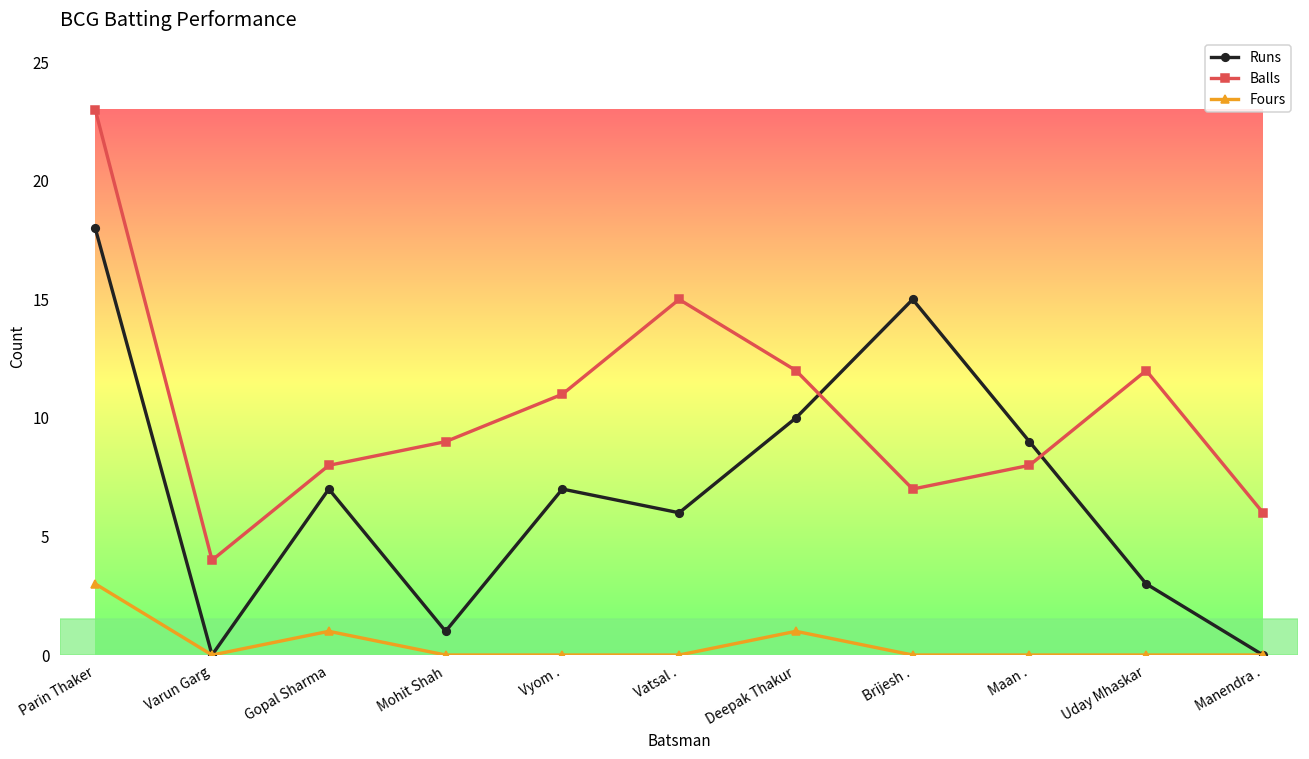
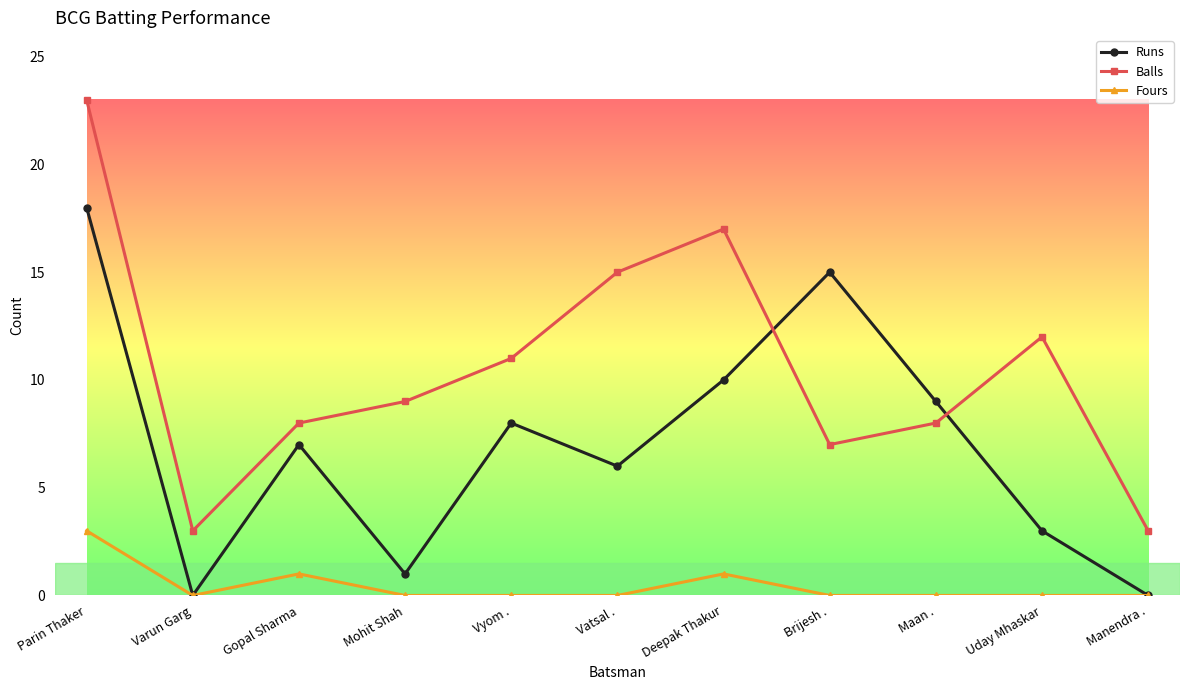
  {
    "Runs": {
      "Parin Thaker": 18,
      "Gopal Sharma": 7,
-     "Vyom .": 7,
+     "Vyom .": 8,
      "Vatsal .": 6,
      "Deepak Thakur": 10,
      "Brijesh .": 15,
      "Maan .": 9,
      "Uday Mhaskar": 3
    },
    "Balls": {
      "Parin Thaker": 23,
-     "Varun Garg": 4,
+     "Varun Garg": 3,
      "Gopal Sharma": 8,
      "Mohit Shah": 9,
      "Vyom .": 11,
      "Vatsal .": 15,
-     "Deepak Thakur": 12,
+     "Deepak Thakur": 17,
      "Brijesh .": 7,
      "Maan .": 8,
      "Uday Mhaskar": 12,
-     "Manendra .": 6
+     "Manendra .": 3
    },
    "Fours": {
      "Parin Thaker": 3
    }
  }
